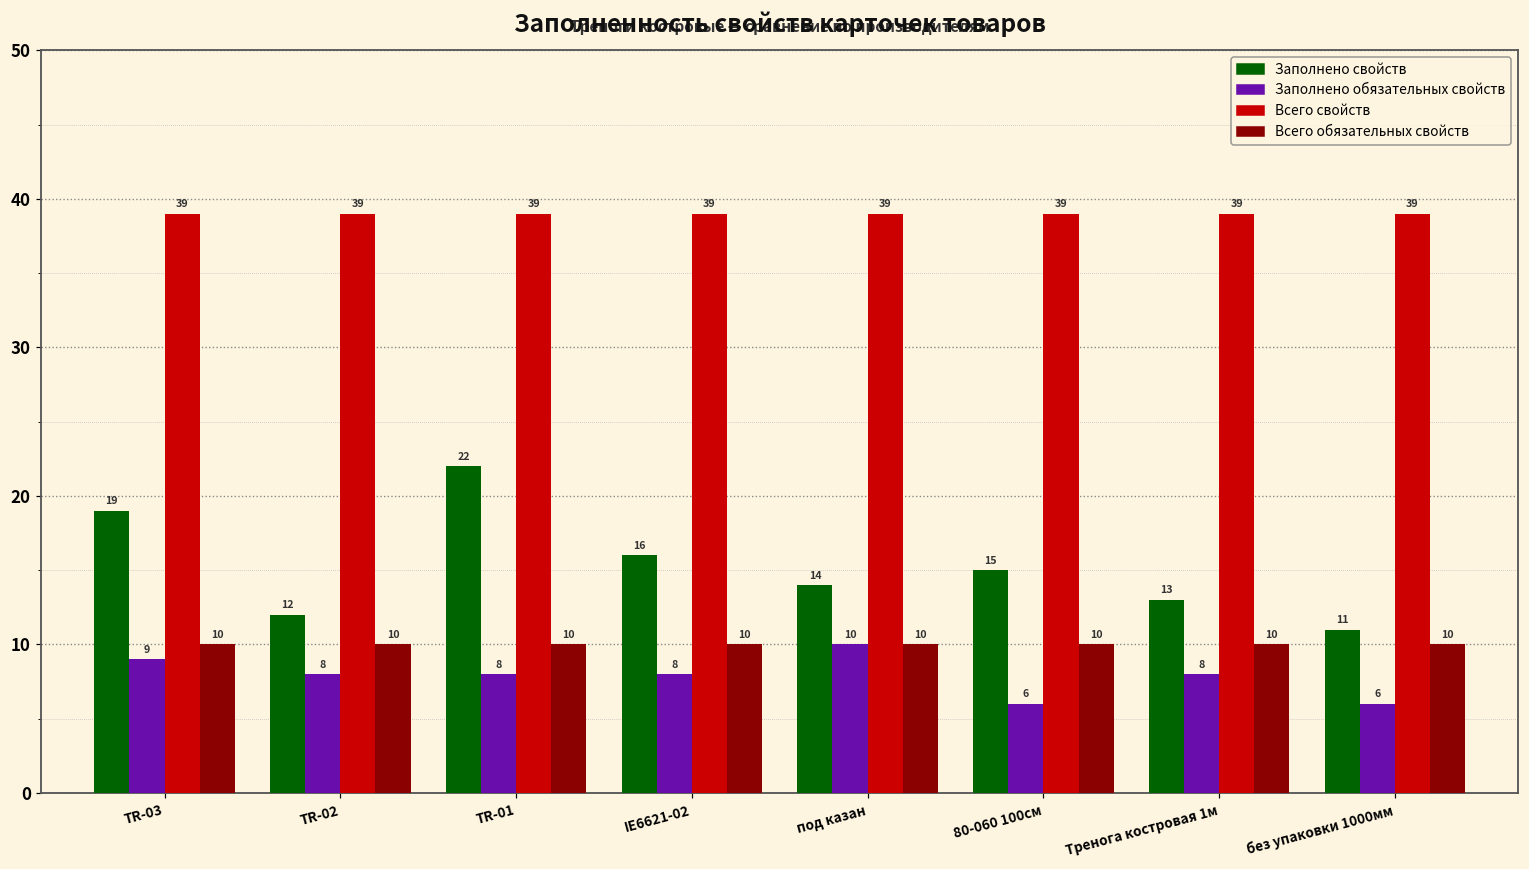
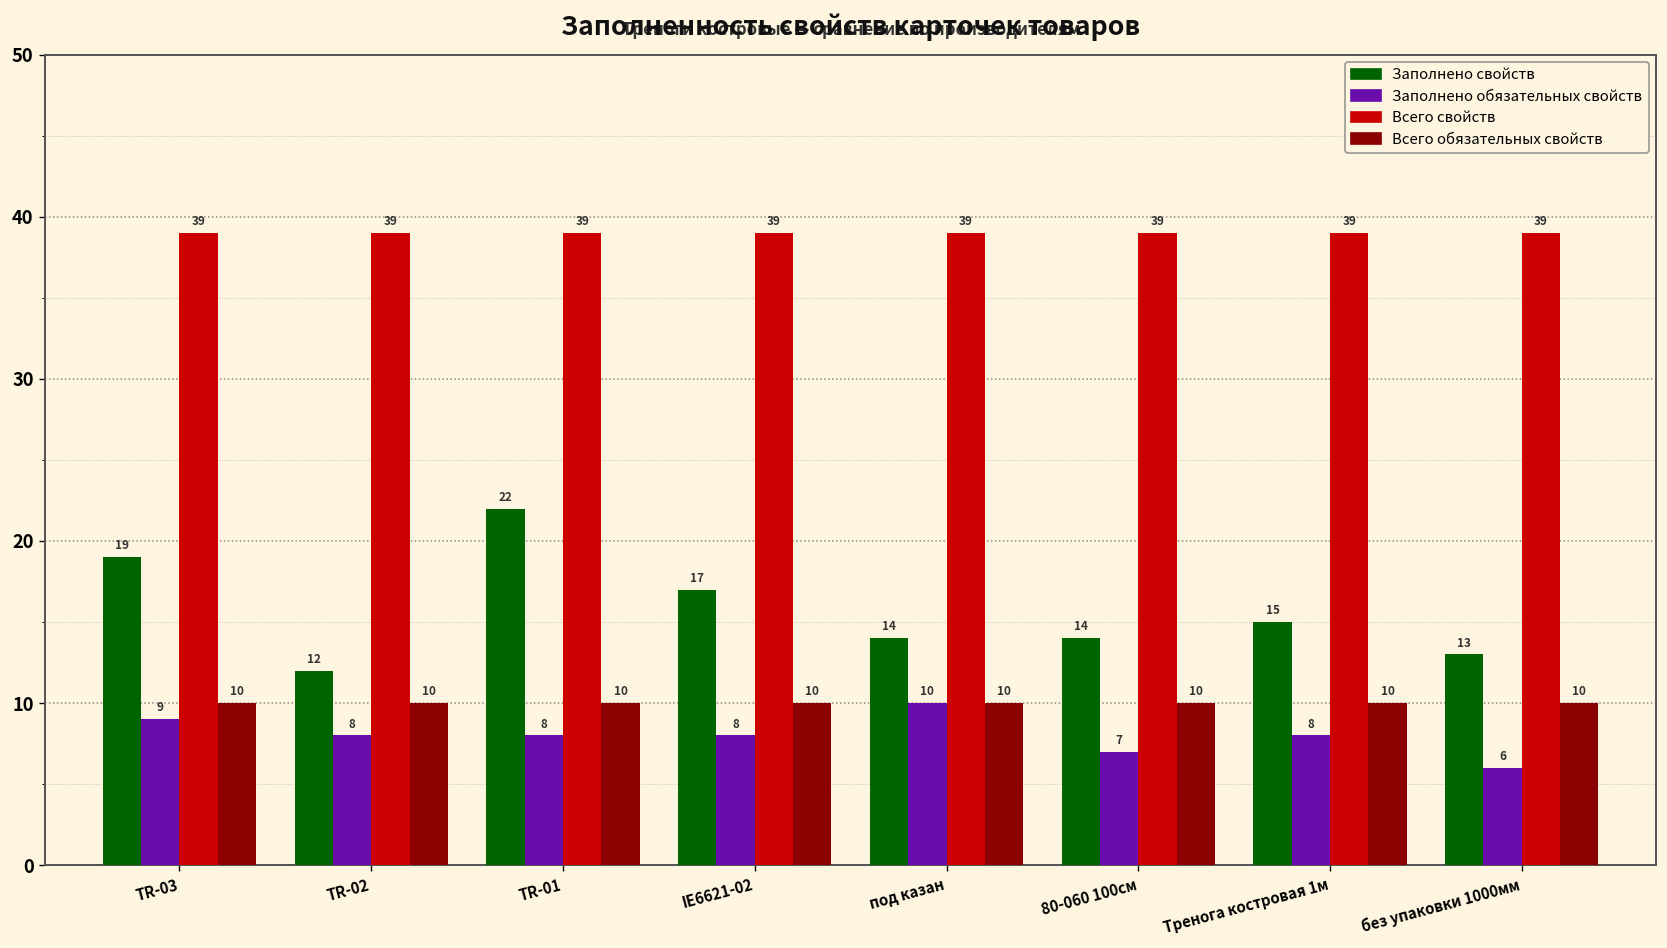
  {
    "Заполнено свойств": {
      "TR-03": 19,
      "TR-02": 12,
      "TR-01": 22,
-     "IE6621-02": 16,
+     "IE6621-02": 17,
      "под казан": 14,
-     "80-060 100см": 15,
-     "Тренога костровая 1м": 13,
-     "без упаковки 1000мм": 11
+     "80-060 100см": 14,
+     "Тренога костровая 1м": 15,
+     "без упаковки 1000мм": 13
    },
    "Заполнено обязательных свойств": {
      "TR-03": 9,
      "TR-02": 8,
      "TR-01": 8,
      "IE6621-02": 8,
      "под казан": 10,
-     "80-060 100см": 6,
+     "80-060 100см": 7,
      "Тренога костровая 1м": 8,
      "без упаковки 1000мм": 6
    },
    "Всего свойств": {
      "TR-03": 39,
      "TR-02": 39,
      "TR-01": 39,
      "IE6621-02": 39,
      "под казан": 39,
      "80-060 100см": 39,
      "Тренога костровая 1м": 39,
      "без упаковки 1000мм": 39
    },
    "Всего обязательных свойств": {
      "TR-03": 10,
      "TR-02": 10,
      "TR-01": 10,
      "IE6621-02": 10,
      "под казан": 10,
      "80-060 100см": 10,
      "Тренога костровая 1м": 10,
      "без упаковки 1000мм": 10
    }
  }
